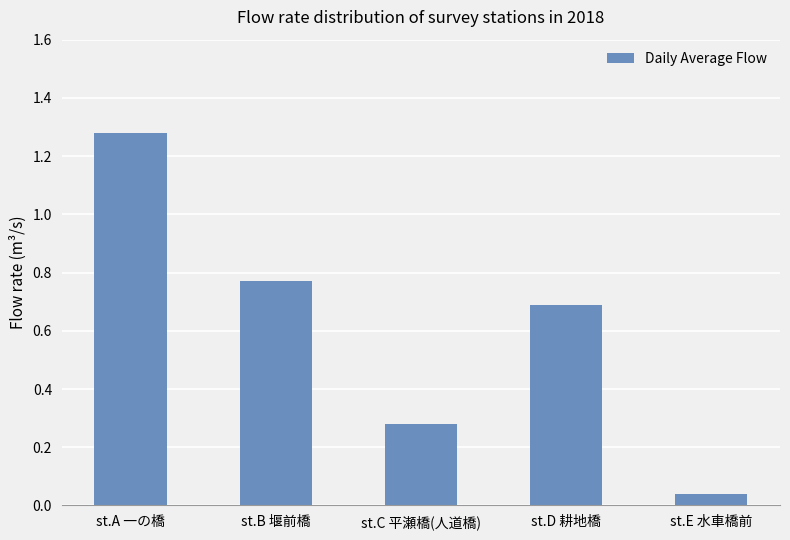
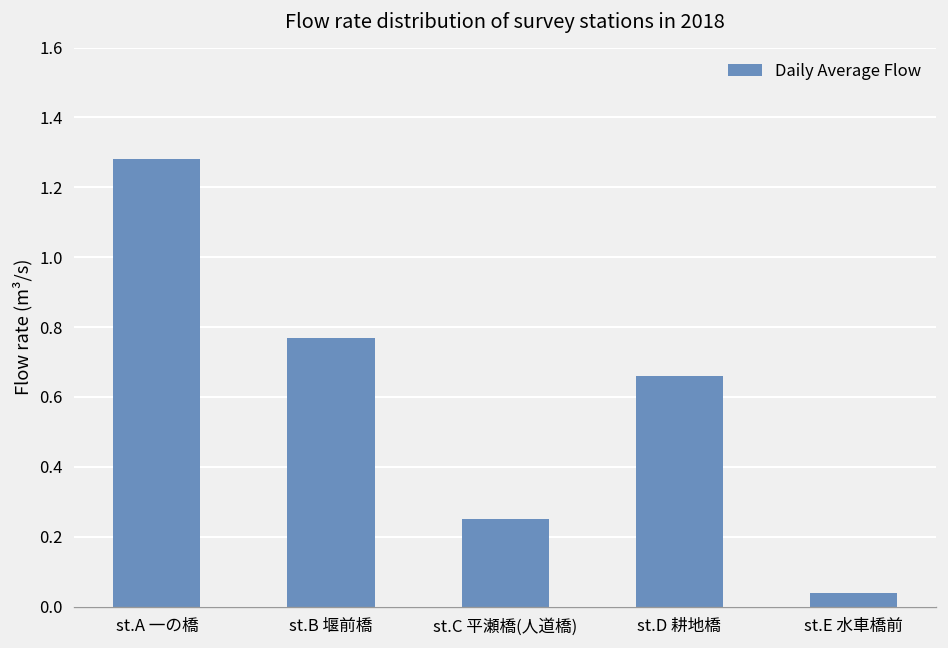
  {
    "st.A 一の橋": 1.28,
    "st.B 堰前橋": 0.77,
-   "st.C 平瀬橋(人道橋)": 0.28,
-   "st.D 耕地橋": 0.69,
+   "st.C 平瀬橋(人道橋)": 0.25,
+   "st.D 耕地橋": 0.66,
    "st.E 水車橋前": 0.04
  }
